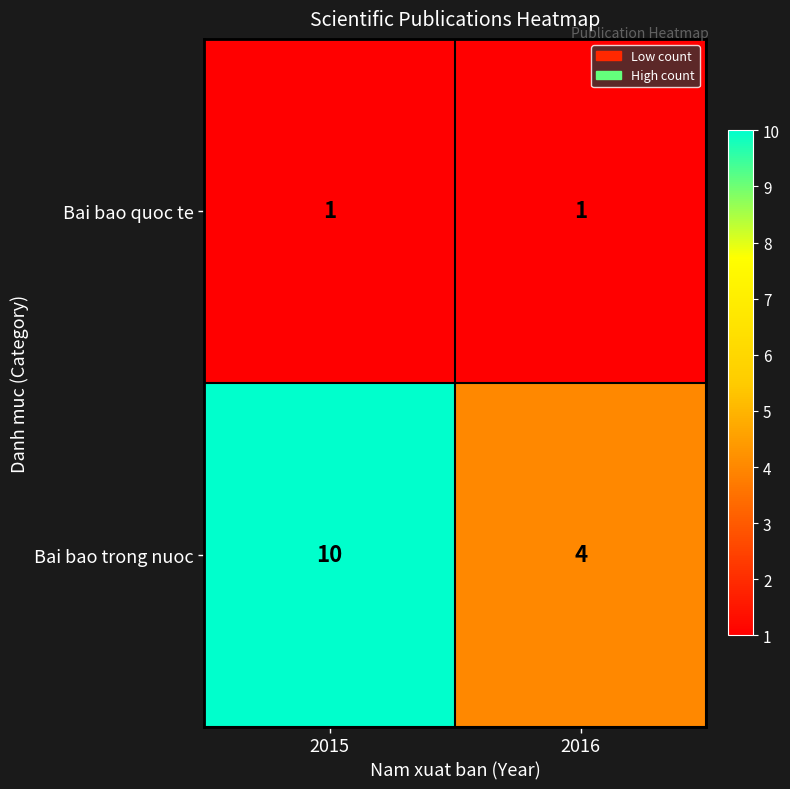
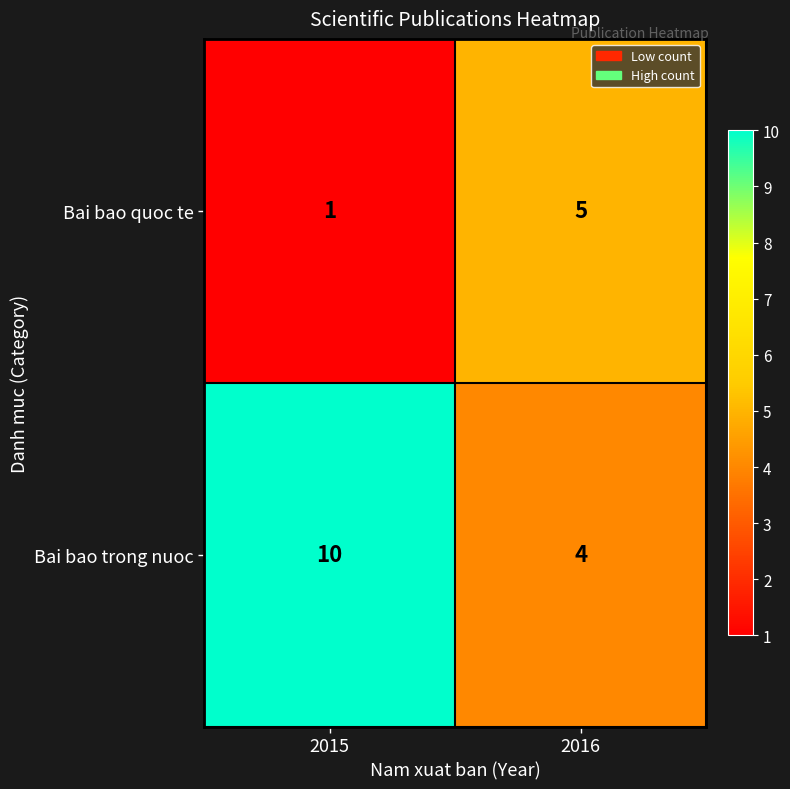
  {
    "Bai bao quoc te": {
      "2015": 1,
-     "2016": 1
+     "2016": 5
    },
    "Bai bao trong nuoc": {
      "2015": 10,
      "2016": 4
    }
  }
